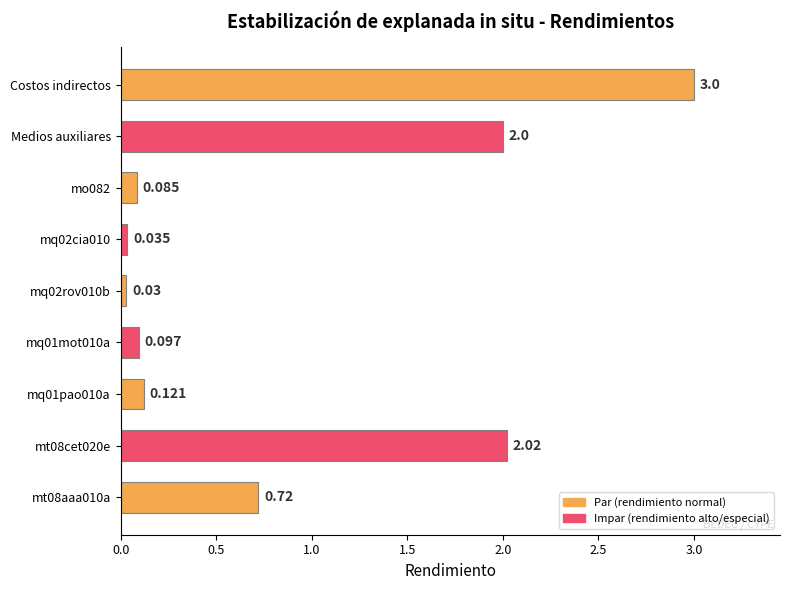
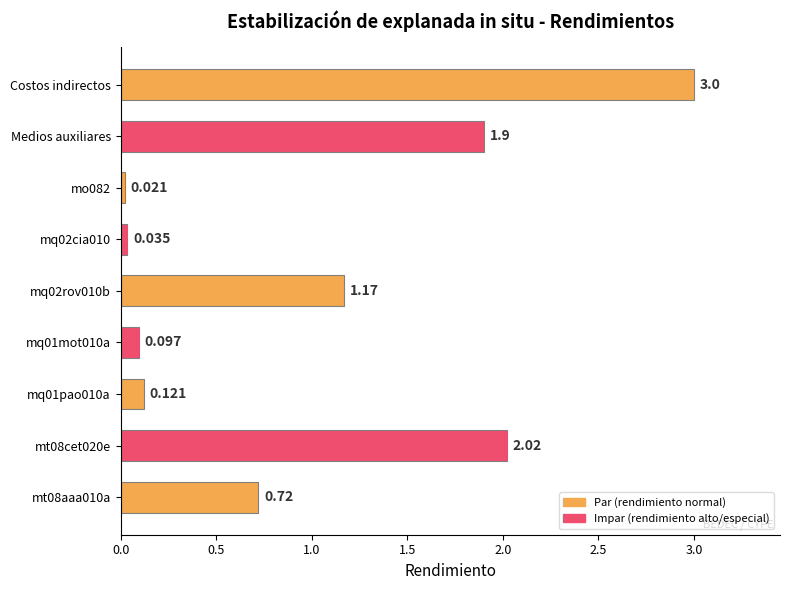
  {
    "Costos indirectos": 3.0,
-   "Medios auxiliares": 2.0,
-   "mo082": 0.085,
+   "Medios auxiliares": 1.9,
+   "mo082": 0.021,
    "mq02cia010": 0.035,
-   "mq02rov010b": 0.03,
+   "mq02rov010b": 1.17,
    "mq01mot010a": 0.097,
    "mq01pao010a": 0.121,
    "mt08cet020e": 2.02,
    "mt08aaa010a": 0.72
  }
